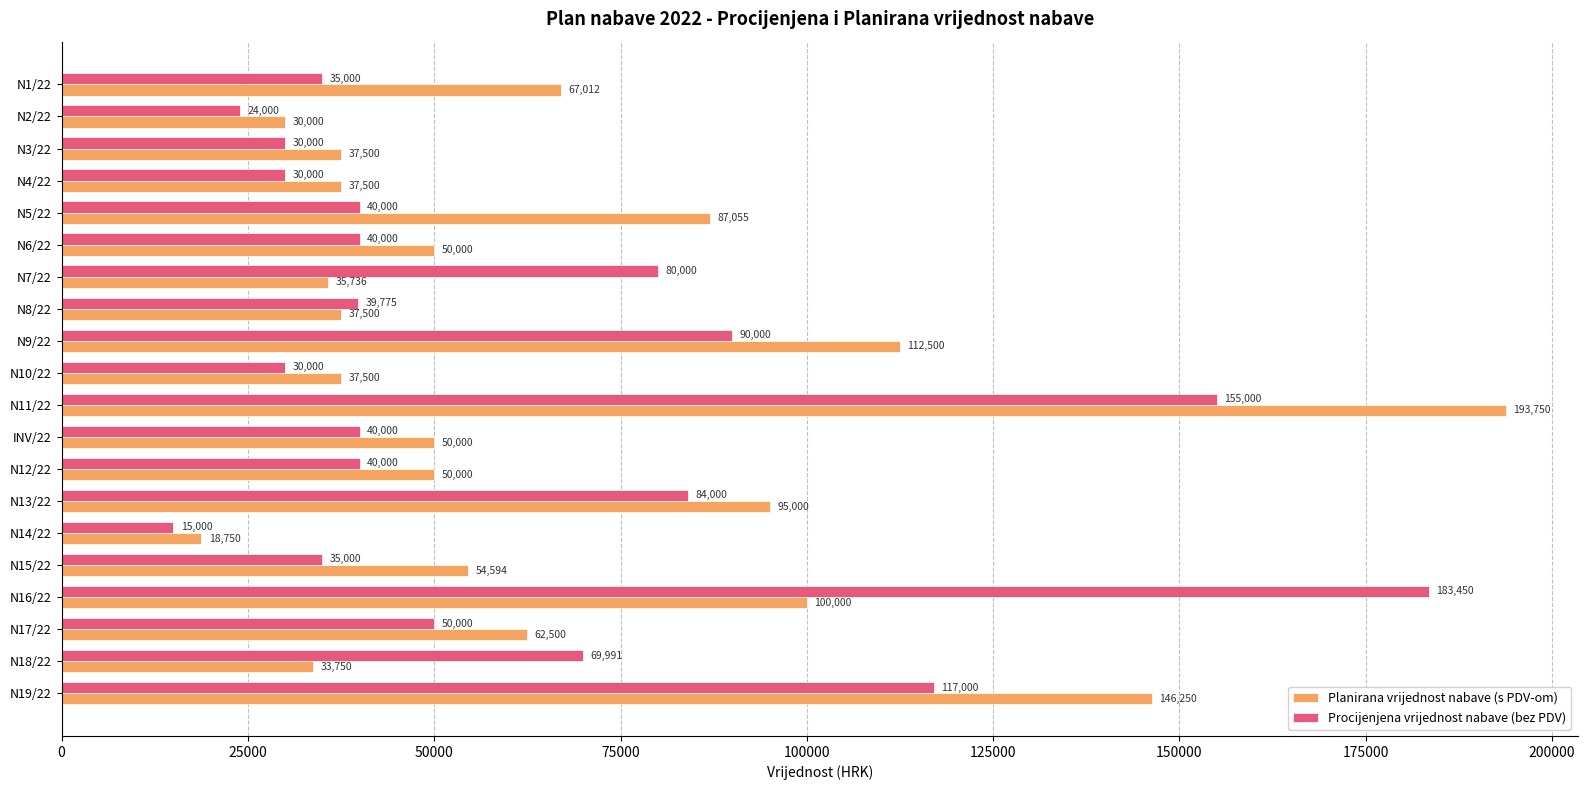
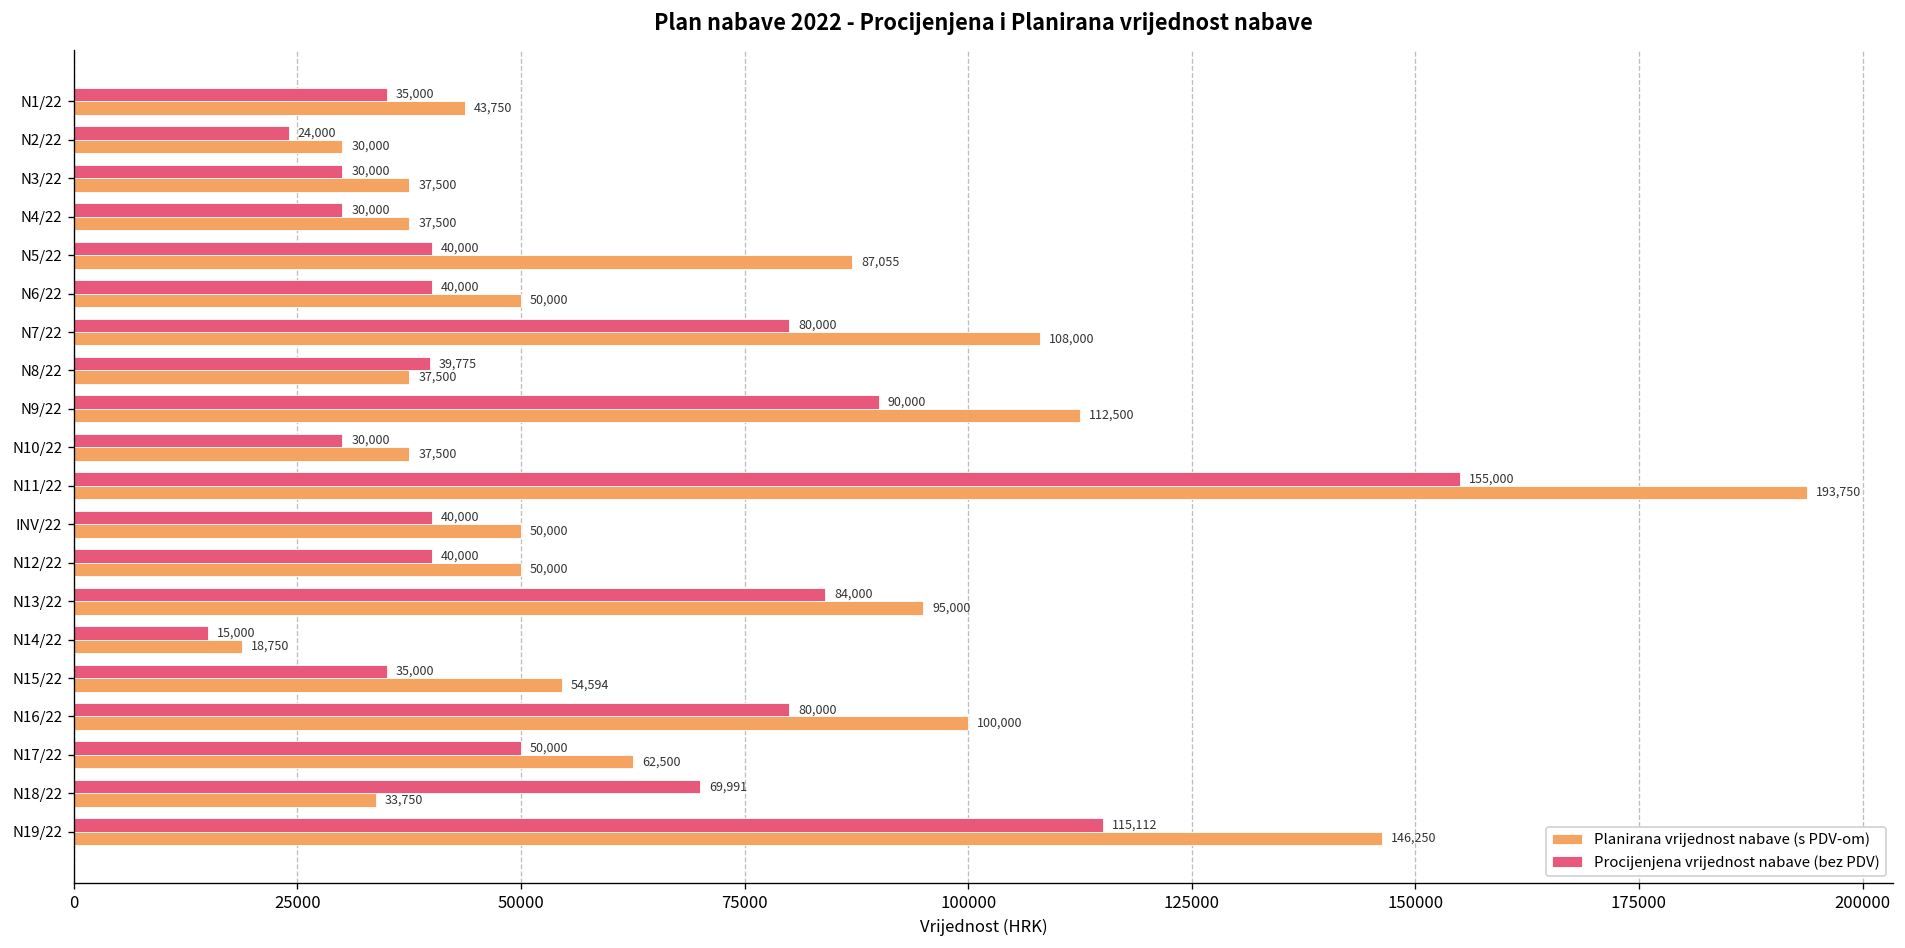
  {
    "Planirana vrijednost nabave (s PDV-om)": {
-     "N1/22": "67,012",
+     "N1/22": "43,750",
      "N2/22": "30,000",
      "N3/22": "37,500",
      "N4/22": "37,500",
      "N5/22": "87,055",
      "N6/22": "50,000",
-     "N7/22": "35,736",
+     "N7/22": "108,000",
      "N8/22": "37,500",
      "N9/22": "112,500",
      "N10/22": "37,500",
      "N11/22": "193,750",
      "INV/22": "50,000",
      "N12/22": "50,000",
      "N13/22": "95,000",
      "N14/22": "18,750",
      "N15/22": "54,594",
      "N16/22": "100,000",
      "N17/22": "62,500",
      "N18/22": "33,750",
      "N19/22": "146,250"
    },
    "Procijenjena vrijednost nabave (bez PDV)": {
      "N1/22": "35,000",
      "N2/22": "24,000",
      "N3/22": "30,000",
      "N4/22": "30,000",
      "N5/22": "40,000",
      "N6/22": "40,000",
      "N7/22": "80,000",
      "N8/22": "39,775",
      "N9/22": "90,000",
      "N10/22": "30,000",
      "N11/22": "155,000",
      "INV/22": "40,000",
      "N12/22": "40,000",
      "N13/22": "84,000",
      "N14/22": "15,000",
      "N15/22": "35,000",
-     "N16/22": "183,450",
+     "N16/22": "80,000",
      "N17/22": "50,000",
      "N18/22": "69,991",
-     "N19/22": "117,000"
+     "N19/22": "115,112"
    }
  }
